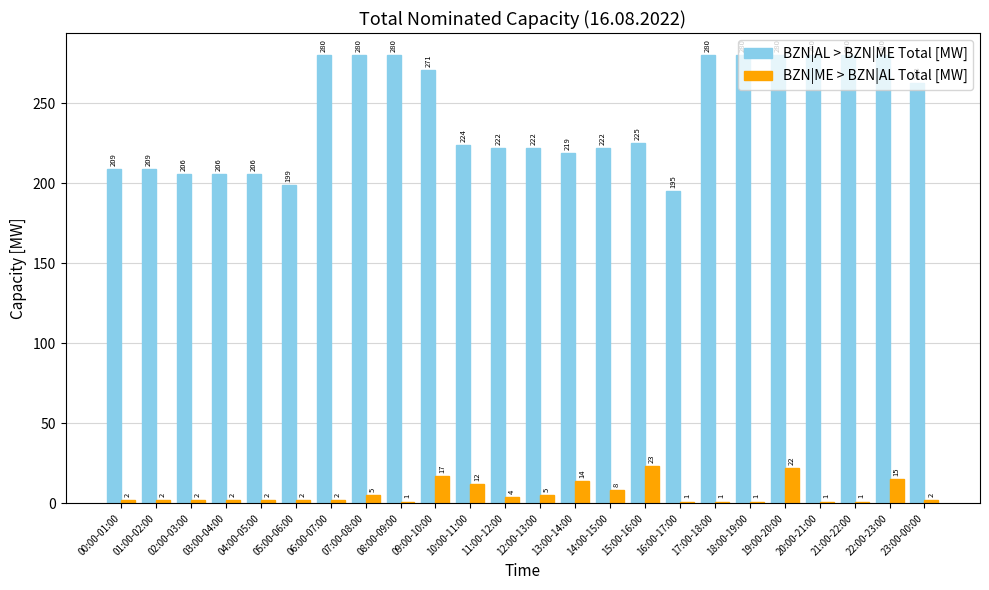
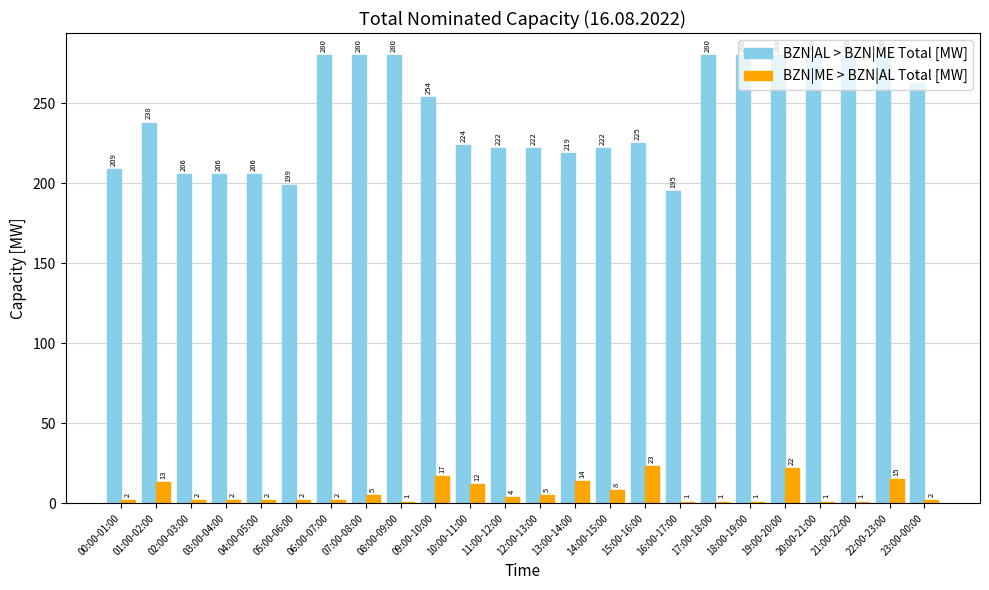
  {
    "BZN|AL > BZN|ME Total [MW]": {
      "00:00-01:00": 209,
-     "01:00-02:00": 209,
+     "01:00-02:00": 238,
      "02:00-03:00": 206,
      "03:00-04:00": 206,
      "04:00-05:00": 206,
      "05:00-06:00": 199,
      "06:00-07:00": 280,
      "07:00-08:00": 280,
      "08:00-09:00": 280,
-     "09:00-10:00": 271,
+     "09:00-10:00": 254,
      "10:00-11:00": 224,
      "11:00-12:00": 222,
      "12:00-13:00": 222,
      "13:00-14:00": 219,
      "14:00-15:00": 222,
      "15:00-16:00": 225,
      "16:00-17:00": 195,
      "17:00-18:00": 280
    },
    "BZN|ME > BZN|AL Total [MW]": {
      "00:00-01:00": 2,
-     "01:00-02:00": 2,
+     "01:00-02:00": 13,
      "02:00-03:00": 2,
      "03:00-04:00": 2,
      "04:00-05:00": 2,
      "05:00-06:00": 2,
      "06:00-07:00": 2,
      "07:00-08:00": 5,
      "08:00-09:00": 1,
      "09:00-10:00": 17,
      "10:00-11:00": 12,
      "11:00-12:00": 4,
      "12:00-13:00": 5,
      "13:00-14:00": 14,
      "14:00-15:00": 8,
      "15:00-16:00": 23,
      "16:00-17:00": 1,
      "17:00-18:00": 1,
      "18:00-19:00": 1,
      "19:00-20:00": 22,
      "20:00-21:00": 1,
      "21:00-22:00": 1,
      "22:00-23:00": 15,
      "23:00-00:00": 2
    }
  }
